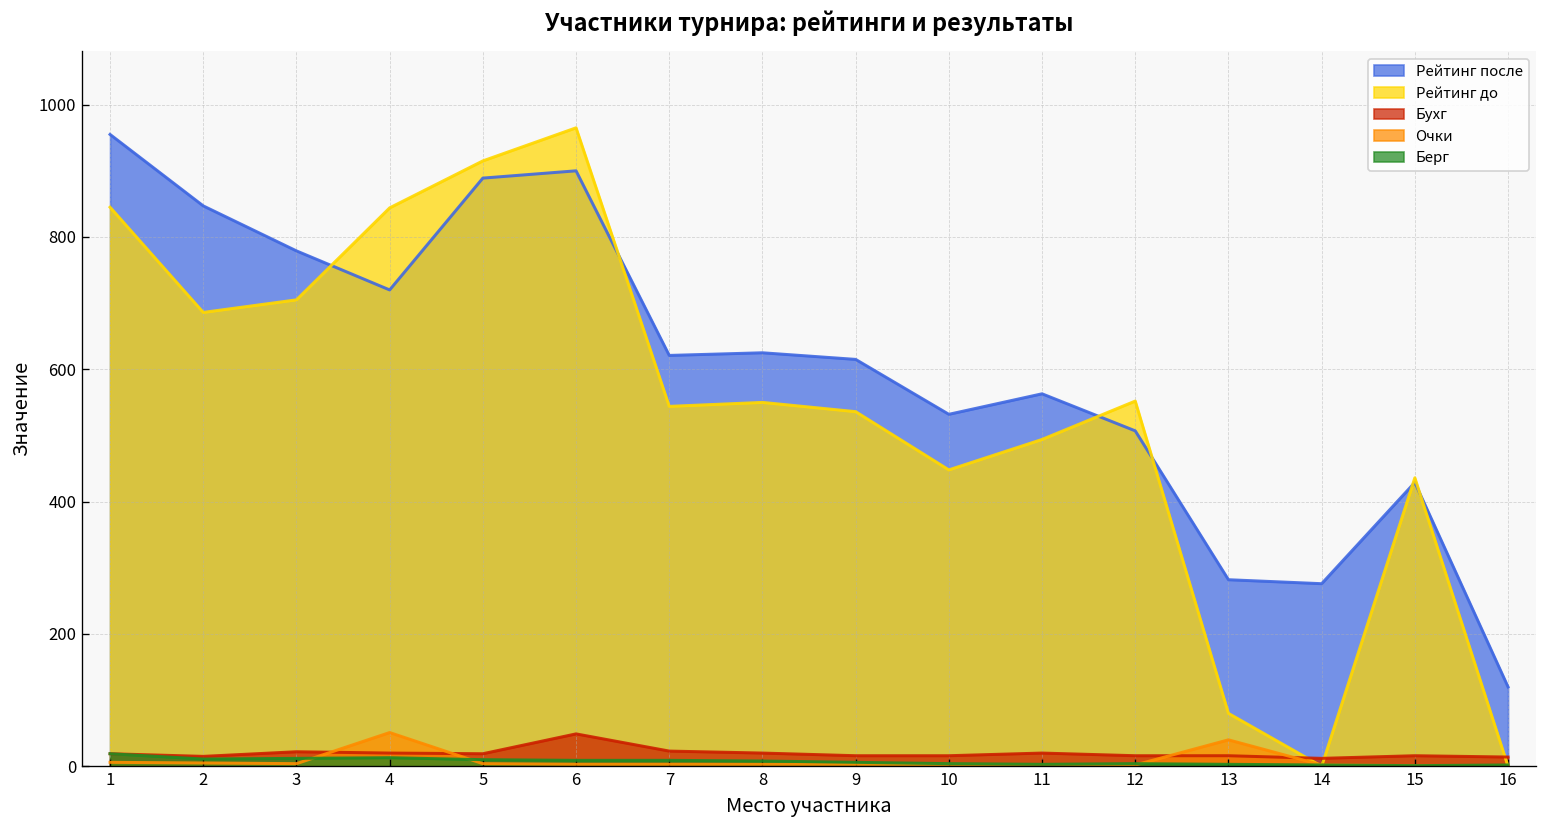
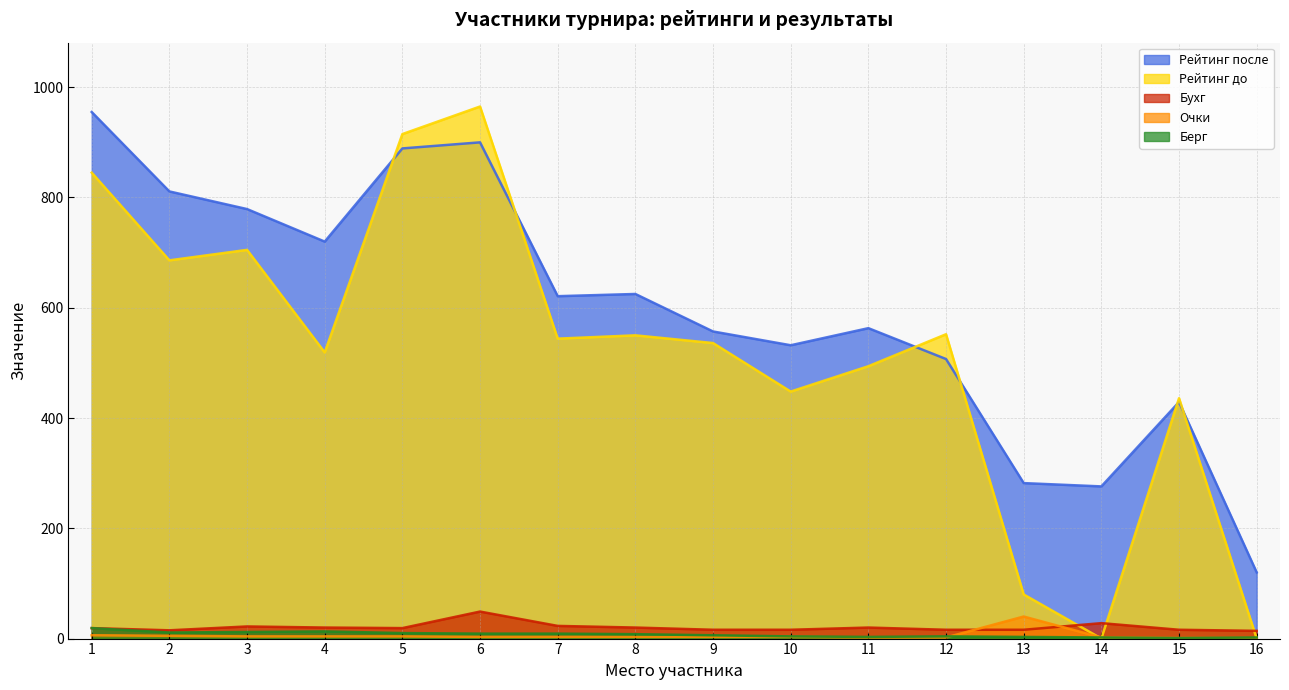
  {
    "Рейтинг после": {
      "1": 960,
-     "2": 850,
+     "2": 810,
      "3": 780,
      "4": 720,
      "5": 890,
      "6": 900,
      "7": 620,
      "8": 630,
-     "9": 620,
+     "9": 560,
      "10": 530,
      "11": 560,
      "12": 510,
      "13": 280,
      "14": 280,
      "15": 430,
      "16": 120
    },
    "Рейтинг до": {
      "1": 850,
      "2": 690,
      "3": 710,
-     "4": 840,
+     "4": 520,
      "5": 920,
      "6": 970,
      "7": 540,
      "8": 550,
      "9": 540,
      "10": 450,
      "11": 490,
      "12": 550,
      "13": 80,
      "15": 440
    },
    "Бухг": {
      "3": 20,
      "4": 20,
      "5": 20,
      "6": 50,
      "7": 20,
      "8": 20,
      "9": 20,
      "10": 20,
      "11": 20,
      "12": 20,
      "13": 20,
-     "14": 10,
+     "14": 30,
      "15": 20,
      "16": 10
    },
    "Очки": {
      "1": 10,
      "2": 10,
      "3": 0,
-     "4": 50,
+     "4": 0,
      "5": 0,
      "6": 0,
      "7": 0,
      "8": 0,
      "13": 40
    },
    "Берг": {
      "3": 10,
      "4": 10,
      "5": 10,
      "6": 10,
      "7": 10,
      "8": 10,
      "13": 0
    }
  }
